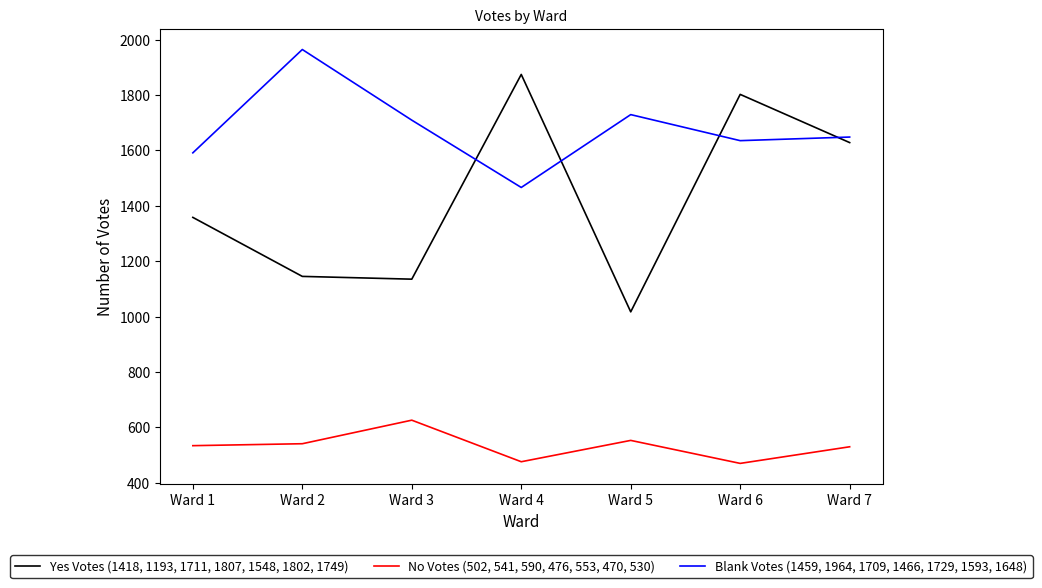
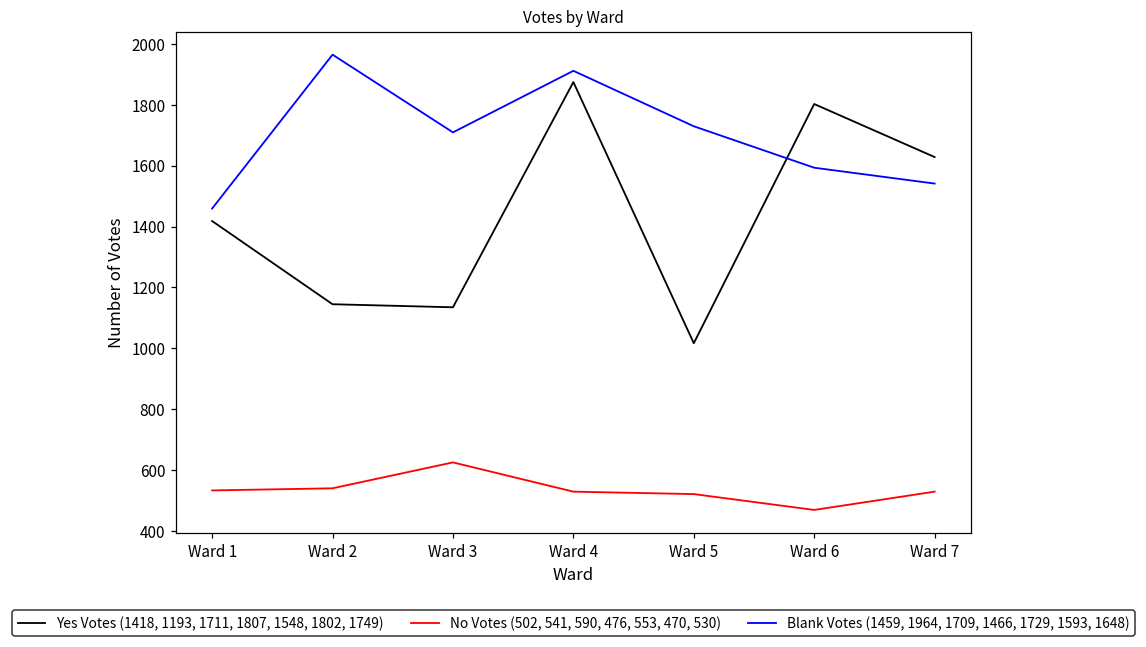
  {
    "Yes Votes (1418, 1193, 1711, 1807, 1548, 1802, 1749)": {
-     "Ward 1": 1360,
+     "Ward 1": 1420,
      "Ward 2": 1150,
      "Ward 3": 1140,
      "Ward 4": 1870,
      "Ward 5": 1020,
      "Ward 6": 1800,
      "Ward 7": 1630
    },
    "No Votes (502, 541, 590, 476, 553, 470, 530)": {
      "Ward 1": 530,
      "Ward 2": 540,
      "Ward 3": 630,
-     "Ward 4": 480,
-     "Ward 5": 550,
+     "Ward 4": 530,
+     "Ward 5": 520,
      "Ward 6": 470,
      "Ward 7": 530
    },
    "Blank Votes (1459, 1964, 1709, 1466, 1729, 1593, 1648)": {
-     "Ward 1": 1590,
+     "Ward 1": 1460,
      "Ward 2": 1960,
      "Ward 3": 1710,
-     "Ward 4": 1470,
+     "Ward 4": 1910,
      "Ward 5": 1730,
-     "Ward 6": 1640,
-     "Ward 7": 1650
+     "Ward 6": 1590,
+     "Ward 7": 1540
    }
  }
